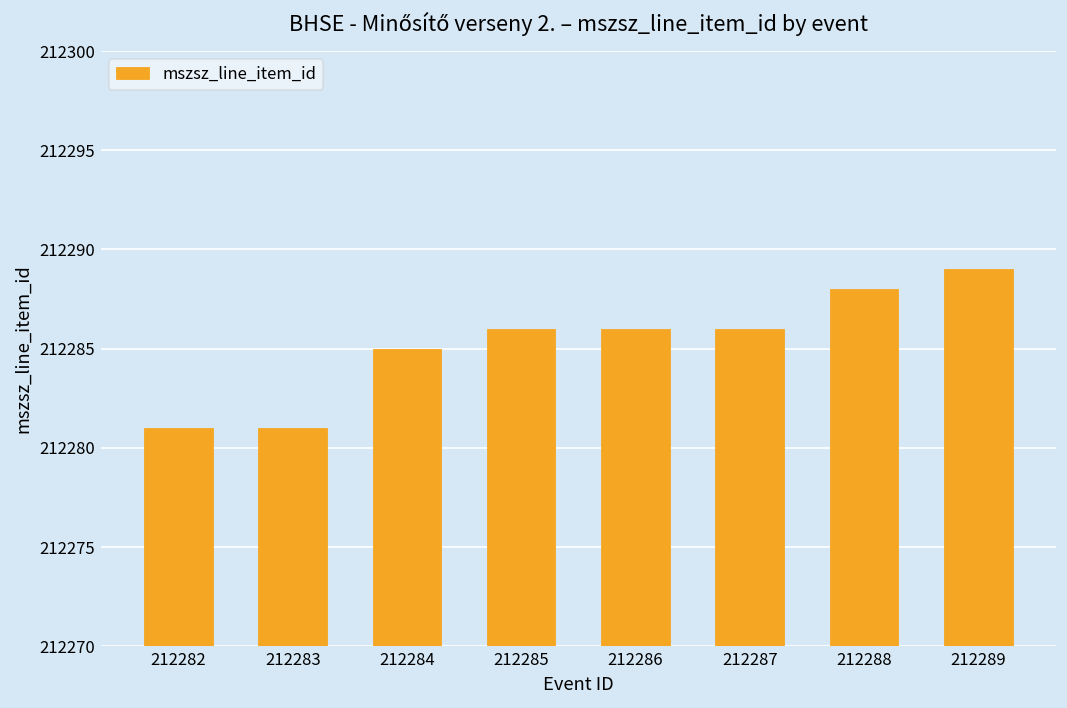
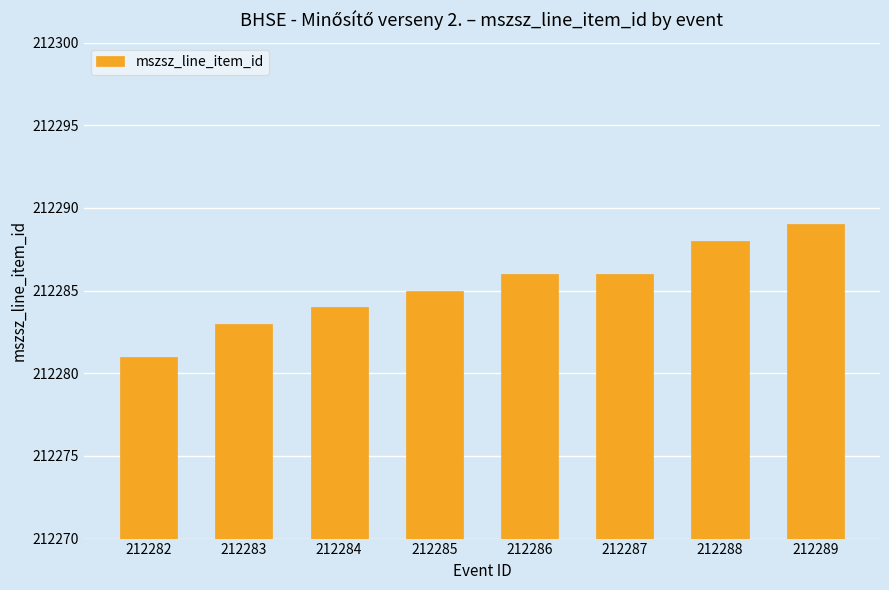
  {
    "212282": 212281,
-   "212283": 212281,
-   "212284": 212285,
-   "212285": 212286,
+   "212283": 212283,
+   "212284": 212284,
+   "212285": 212285,
    "212286": 212286,
    "212287": 212286,
    "212288": 212288,
    "212289": 212289
  }
